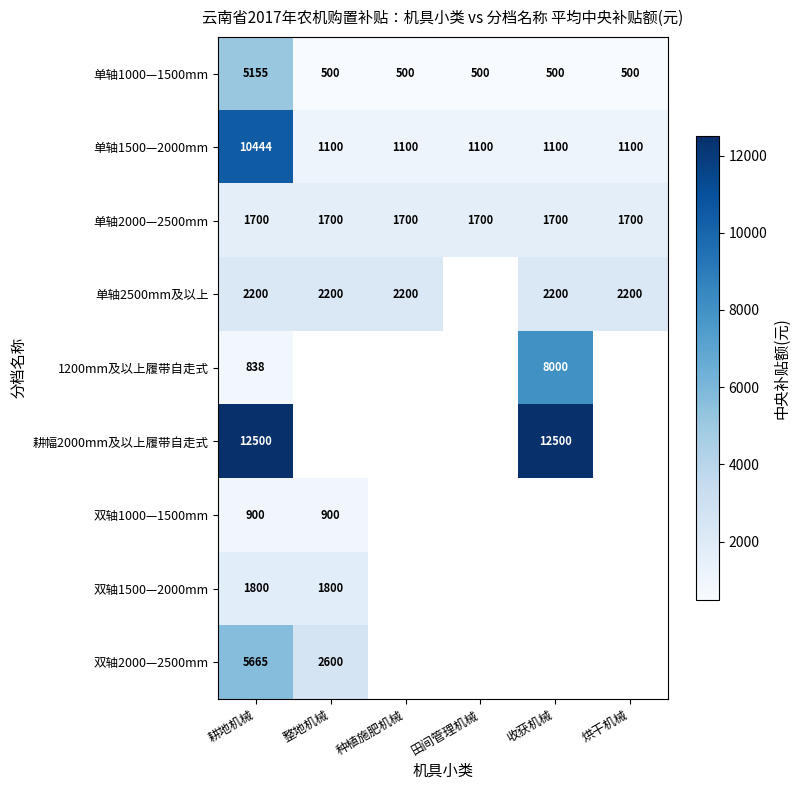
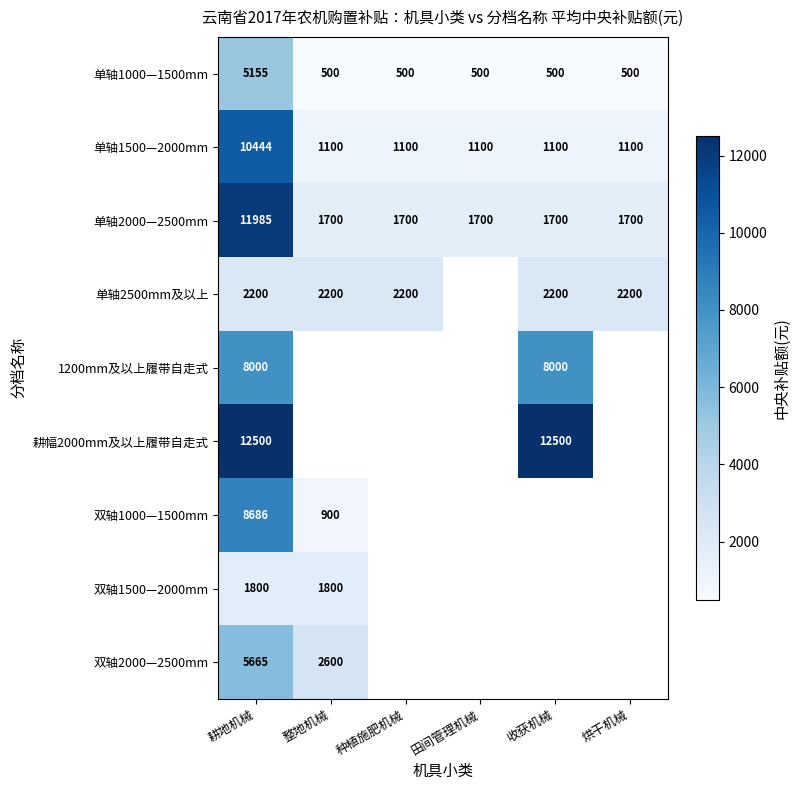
  {
    "单轴1000—1500mm": {
      "耕地机械": 5155,
      "整地机械": 500,
      "种植施肥机械": 500,
      "田间管理机械": 500,
      "收获机械": 500,
      "烘干机械": 500
    },
    "单轴1500—2000mm": {
      "耕地机械": 10444,
      "整地机械": 1100,
      "种植施肥机械": 1100,
      "田间管理机械": 1100,
      "收获机械": 1100,
      "烘干机械": 1100
    },
    "单轴2000—2500mm": {
-     "耕地机械": 1700,
+     "耕地机械": 11985,
      "整地机械": 1700,
      "种植施肥机械": 1700,
      "田间管理机械": 1700,
      "收获机械": 1700,
      "烘干机械": 1700
    },
    "单轴2500mm及以上": {
      "耕地机械": 2200,
      "整地机械": 2200,
      "种植施肥机械": 2200,
      "收获机械": 2200,
      "烘干机械": 2200
    },
    "1200mm及以上履带自走式": {
-     "耕地机械": 838,
+     "耕地机械": 8000,
      "收获机械": 8000
    },
    "耕幅2000mm及以上履带自走式": {
      "耕地机械": 12500,
      "收获机械": 12500
    },
    "双轴1000—1500mm": {
-     "耕地机械": 900,
+     "耕地机械": 8686,
      "整地机械": 900
    },
    "双轴1500—2000mm": {
      "耕地机械": 1800,
      "整地机械": 1800
    },
    "双轴2000—2500mm": {
      "耕地机械": 5665,
      "整地机械": 2600
    }
  }
